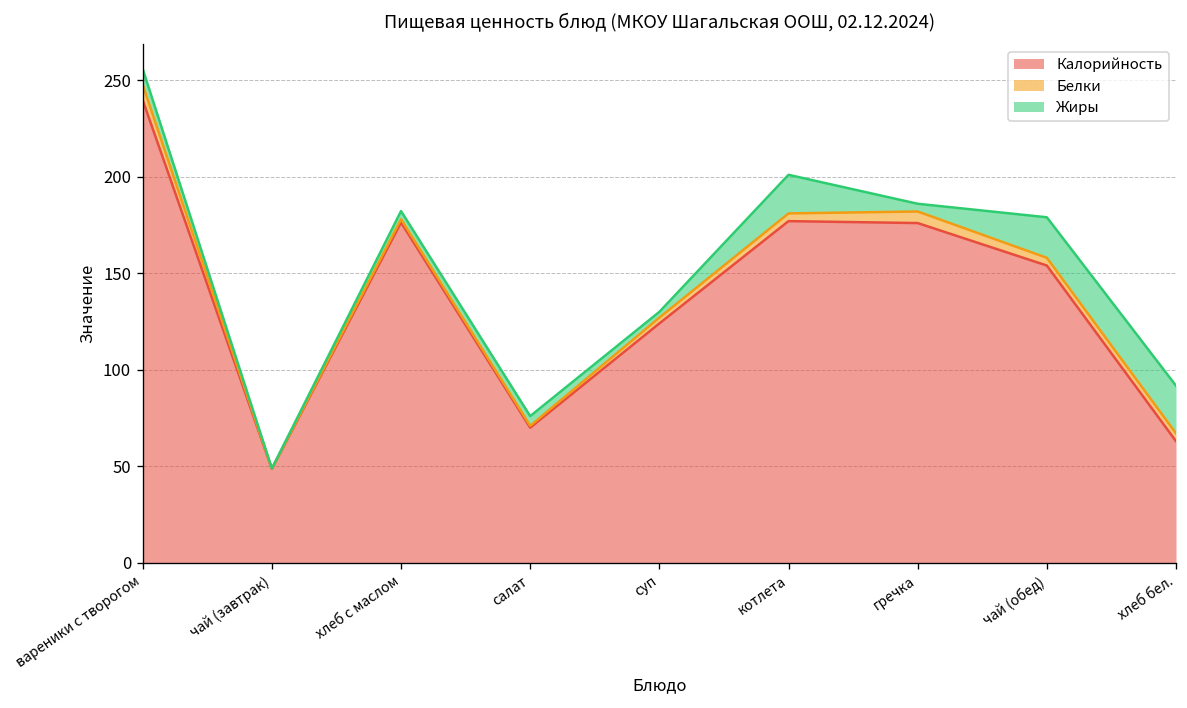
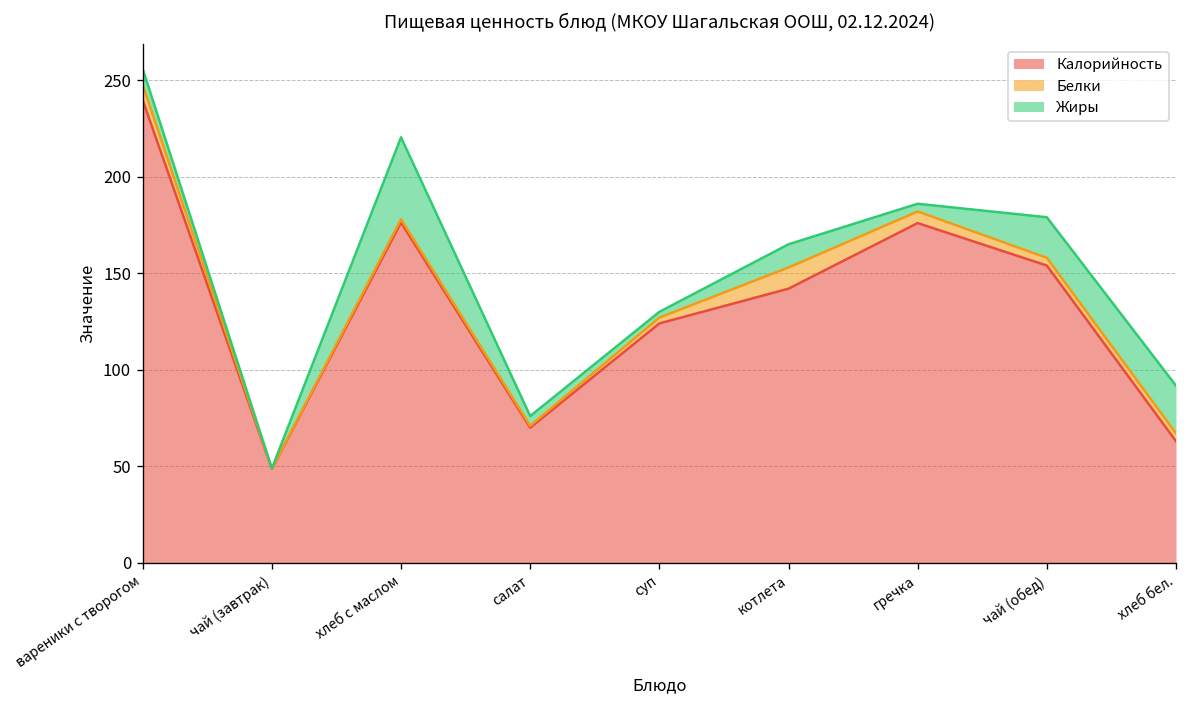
  {
    "Калорийность": {
      "вареники с творогом": 240,
      "хлеб с маслом": 176,
      "суп": 124,
-     "котлета": 177,
+     "котлета": 142,
      "гречка": 176,
      "чай (обед)": 154,
      "хлеб бел.": 63
    },
    "Белки": {
      "вареники с творогом": 8,
      "хлеб с маслом": 2,
      "суп": 3,
-     "котлета": 4,
+     "котлета": 11,
      "гречка": 6,
      "чай (обед)": 4,
      "хлеб бел.": 4
    },
    "Жиры": {
      "вареники с творогом": 8,
-     "хлеб с маслом": 4,
+     "хлеб с маслом": 42,
      "салат": 5,
      "суп": 3,
-     "котлета": 20,
+     "котлета": 12,
      "гречка": 4,
      "чай (обед)": 21,
      "хлеб бел.": 25
    }
  }
